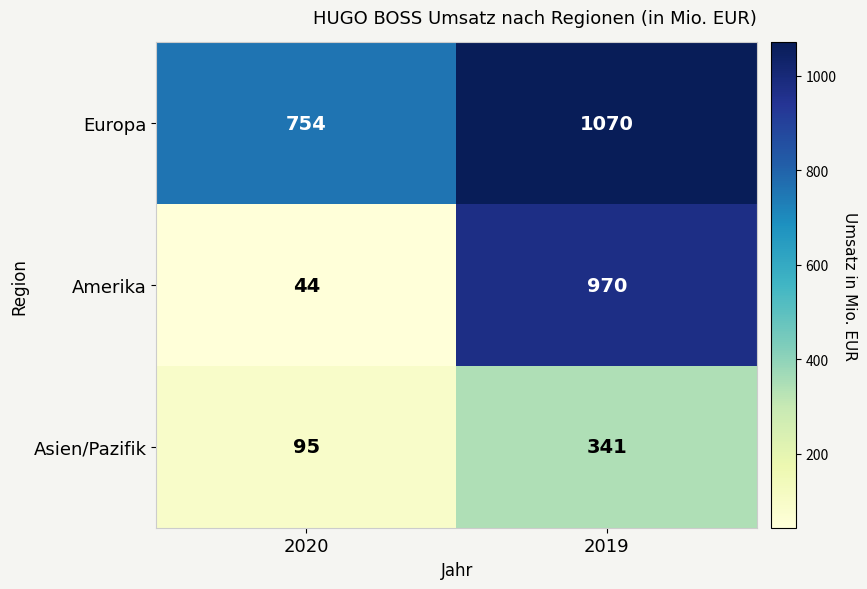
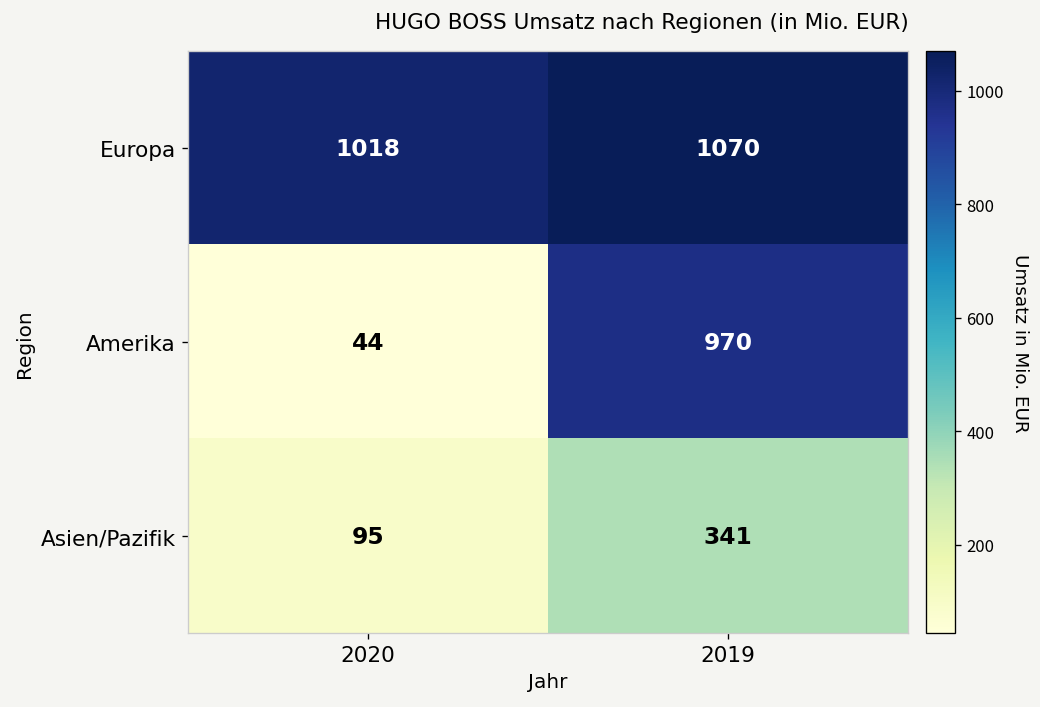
  {
    "Europa": {
-     "2020": 754,
+     "2020": 1018,
      "2019": 1070
    },
    "Amerika": {
      "2020": 44,
      "2019": 970
    },
    "Asien/Pazifik": {
      "2020": 95,
      "2019": 341
    }
  }
